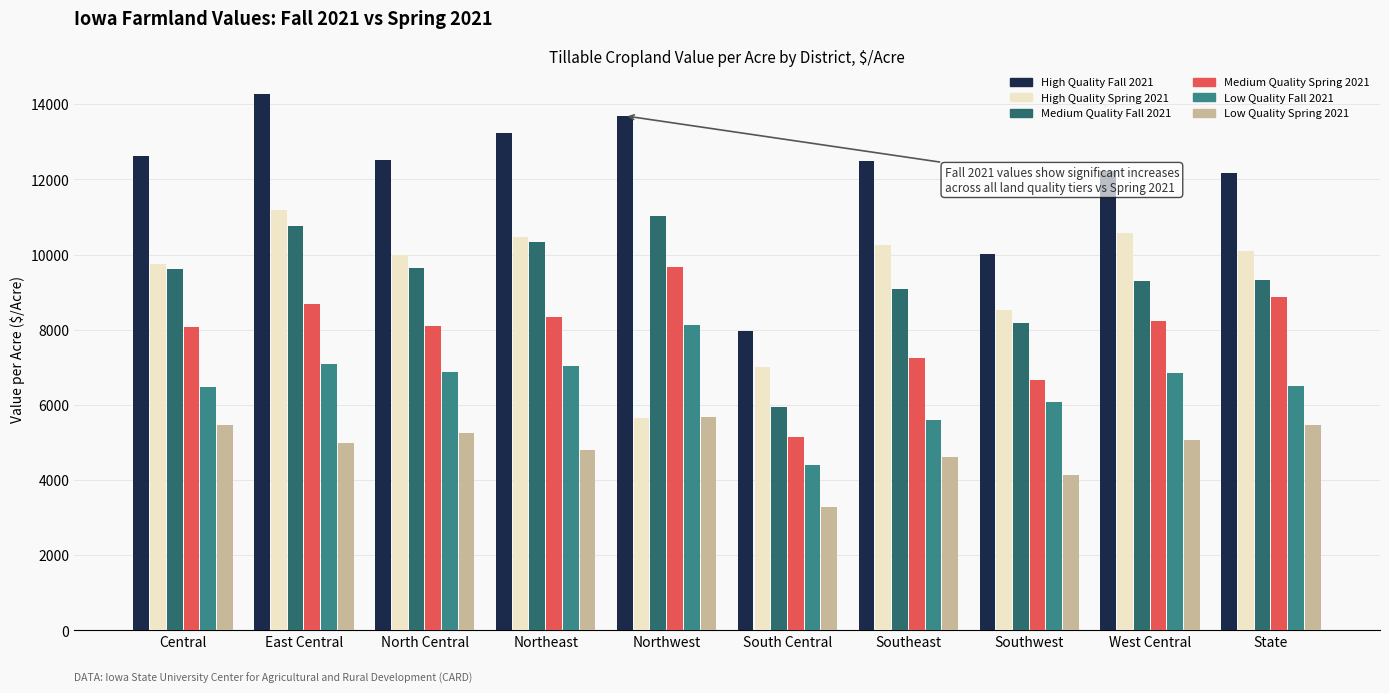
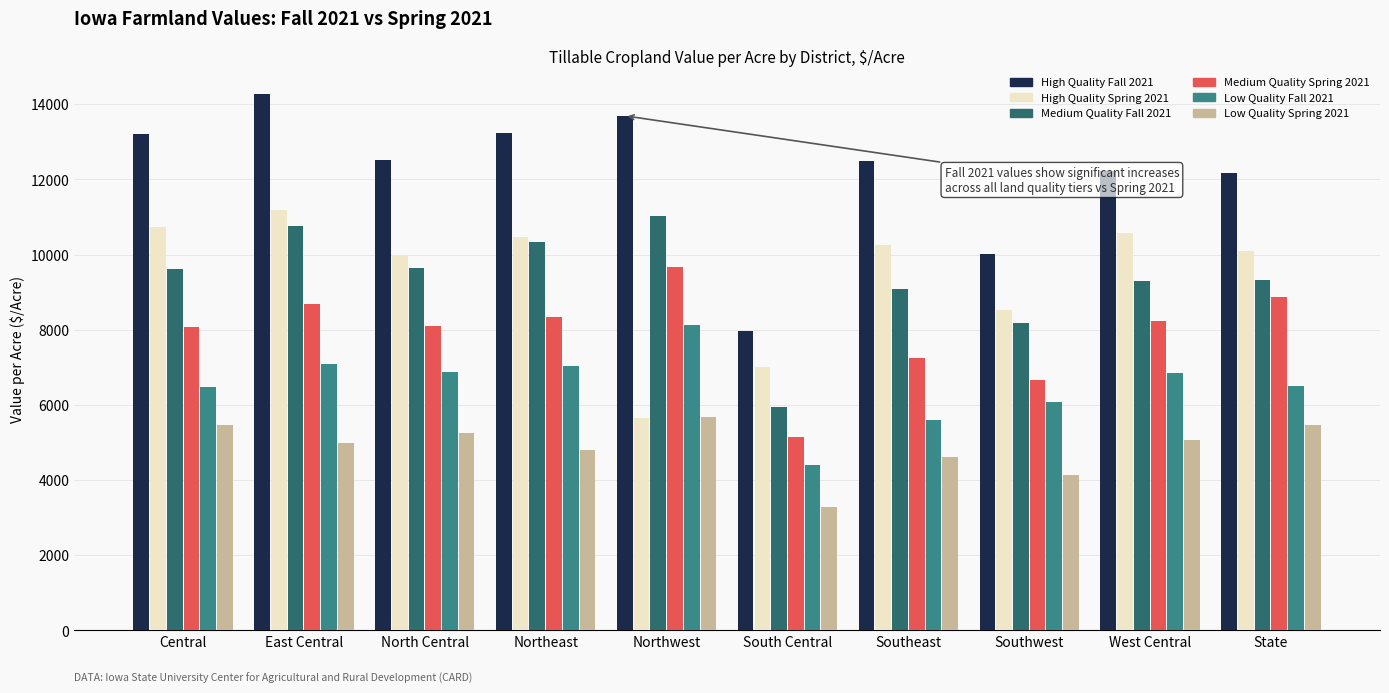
  {
    "High Quality Fall 2021": {
-     "Central": 12600,
+     "Central": 13200,
      "East Central": 14300,
      "North Central": 12500,
      "Northeast": 13200,
      "Northwest": 13700,
      "South Central": 8000,
      "Southwest": 10000,
      "State": 12200
    },
    "High Quality Spring 2021": {
-     "Central": 9800,
+     "Central": 10700,
      "East Central": 11200,
      "North Central": 10000,
      "Northeast": 10500,
      "Northwest": 5700,
      "South Central": 7000,
      "Southeast": 10300,
      "Southwest": 8500,
      "West Central": 10600,
      "State": 10100
    },
    "Medium Quality Spring 2021": {
      "Central": 8100,
      "East Central": 8700,
      "North Central": 8100,
      "Northeast": 8300,
      "Northwest": 9700,
      "South Central": 5100,
      "Southeast": 7200,
      "Southwest": 6700,
      "West Central": 8200,
      "State": 8900
    },
    "Low Quality Spring 2021": {
      "Central": 5500,
      "East Central": 5000,
      "North Central": 5200,
      "Northeast": 4800,
      "Northwest": 5700,
      "South Central": 3300,
      "Southeast": 4600,
      "Southwest": 4100,
      "West Central": 5100,
      "State": 5500
    }
  }
